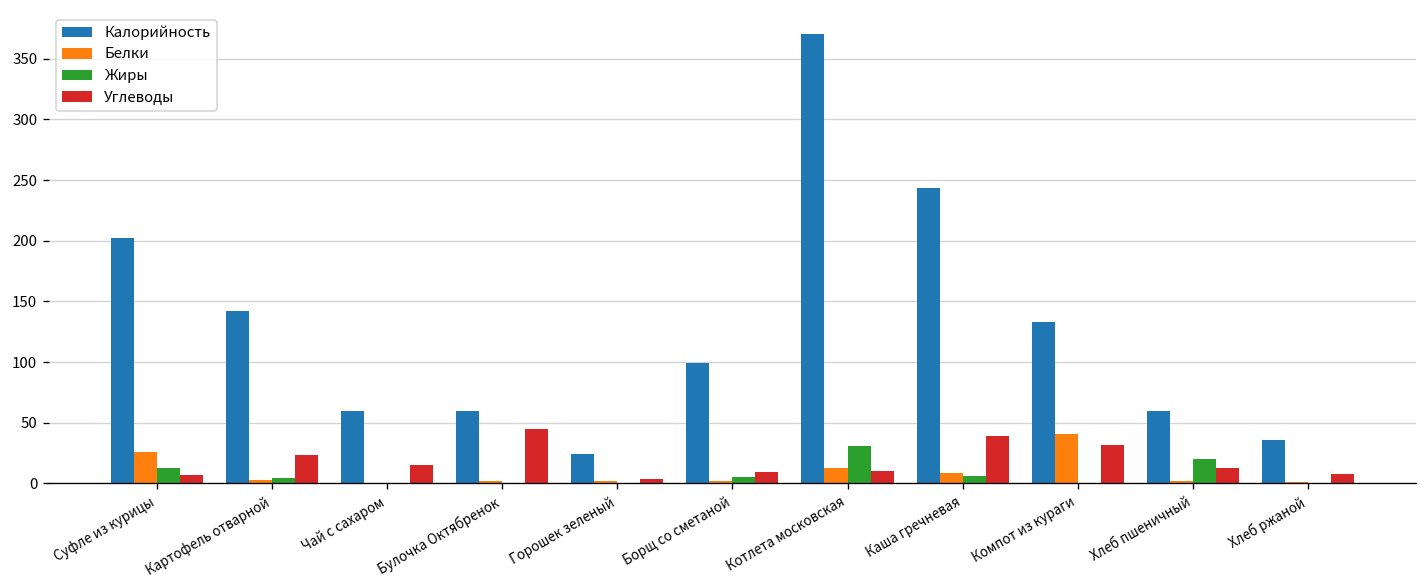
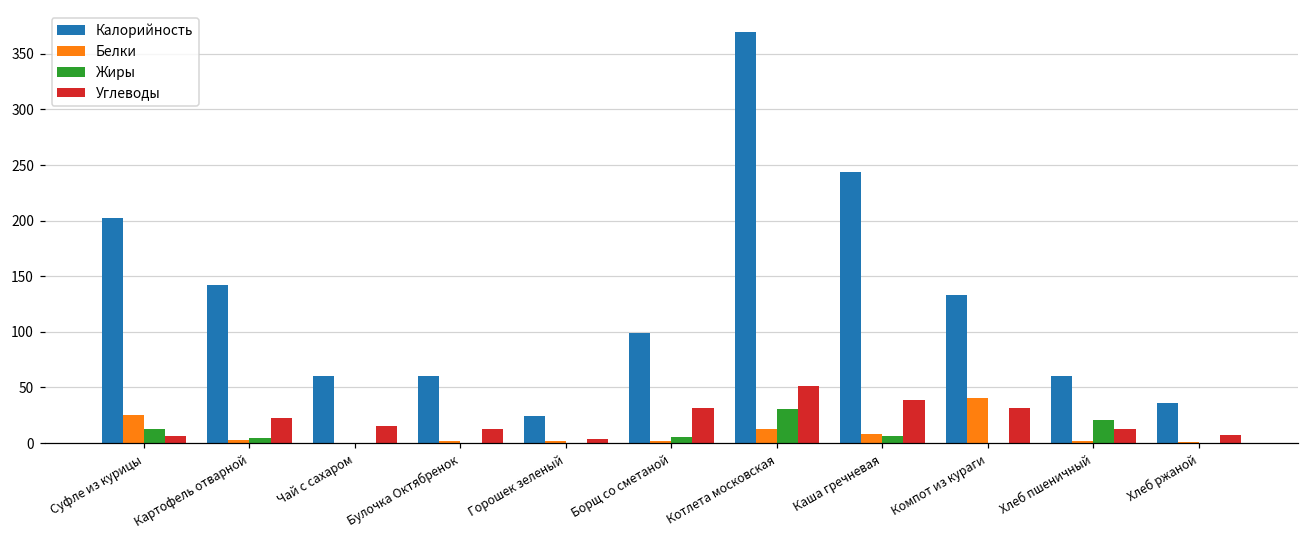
  {
    "Калорийность": {
      "Суфле из курицы": 203,
      "Картофель отварной": 142,
      "Чай с сахаром": 60,
      "Булочка Октябренок": 60,
      "Горошек зеленый": 24,
      "Борщ со сметаной": 99,
      "Котлета московская": 370,
      "Каша гречневая": 244,
      "Компот из кураги": 133,
      "Хлеб пшеничный": 60,
      "Хлеб ржаной": 36
    },
    "Белки": {
      "Суфле из курицы": 26,
      "Картофель отварной": 3,
      "Котлета московская": 13,
      "Каша гречневая": 9,
      "Компот из кураги": 40
    },
    "Жиры": {
      "Суфле из курицы": 13,
      "Картофель отварной": 4,
      "Горошек зеленый": 0,
      "Борщ со сметаной": 5,
      "Котлета московская": 31,
      "Каша гречневая": 6,
      "Хлеб пшеничный": 20
    },
    "Углеводы": {
      "Суфле из курицы": 7,
      "Картофель отварной": 23,
      "Чай с сахаром": 15,
-     "Булочка Октябренок": 45,
+     "Булочка Октябренок": 12,
      "Горошек зеленый": 4,
-     "Борщ со сметаной": 9,
-     "Котлета московская": 10,
+     "Борщ со сметаной": 31,
+     "Котлета московская": 51,
      "Каша гречневая": 39,
      "Компот из кураги": 32,
      "Хлеб пшеничный": 12,
      "Хлеб ржаной": 7
    }
  }
